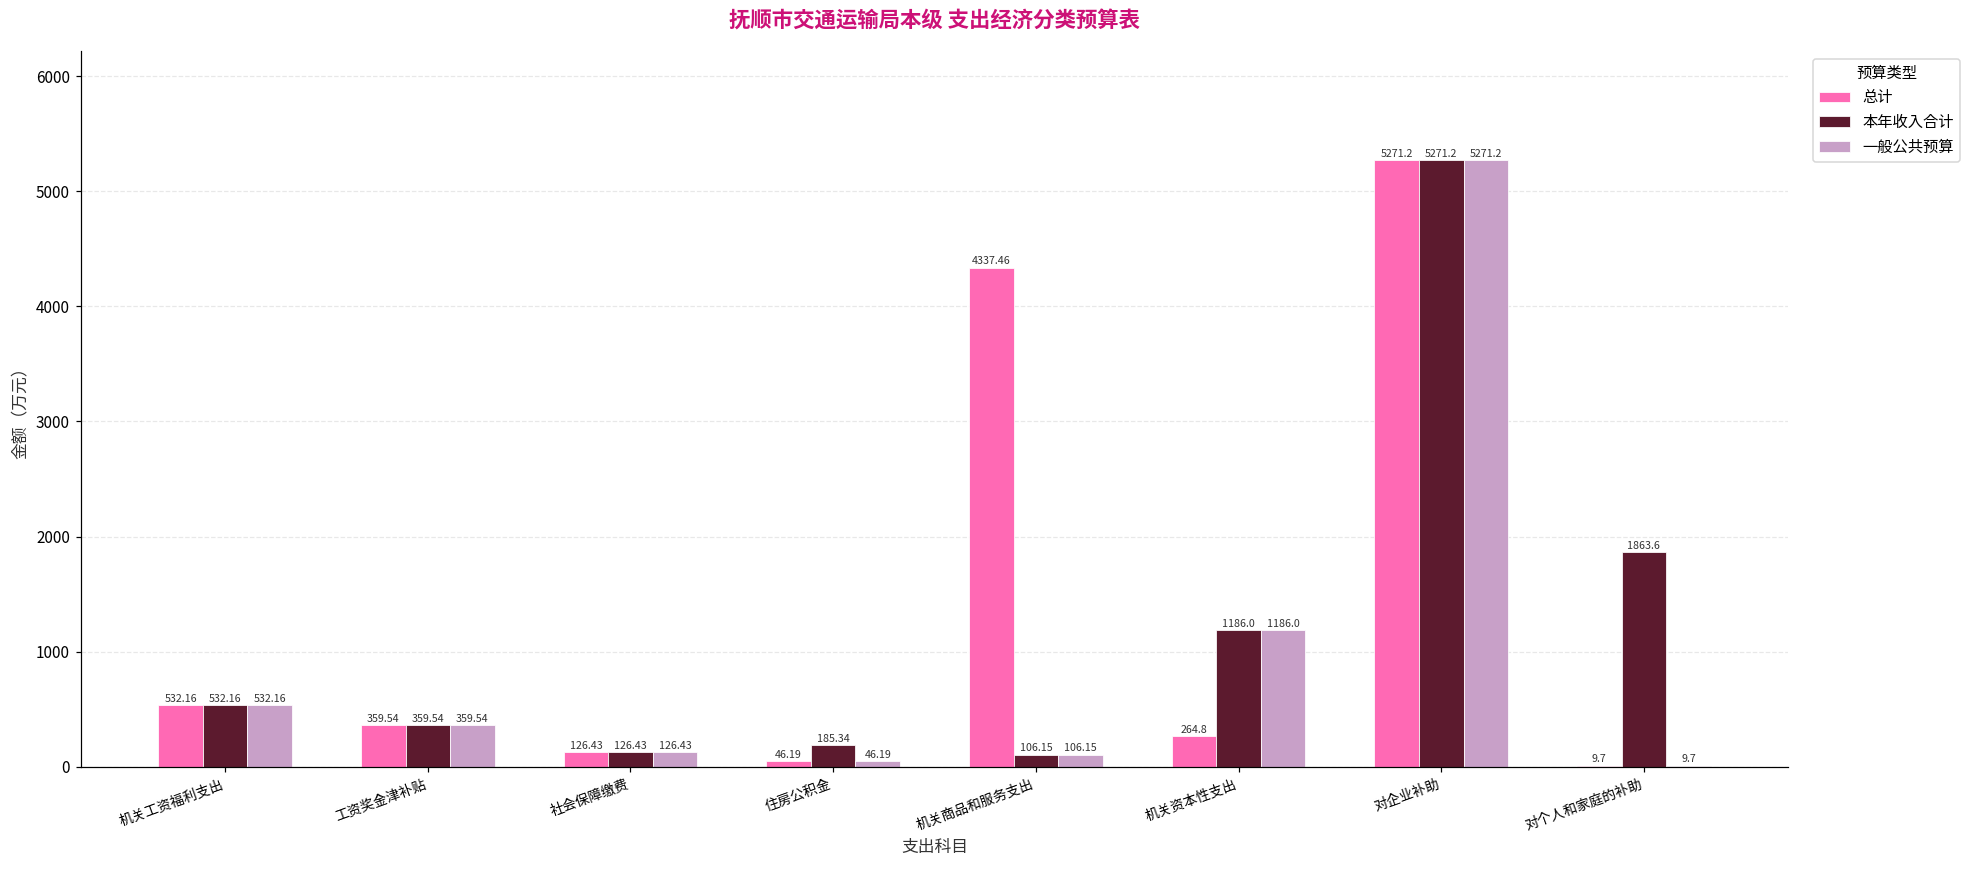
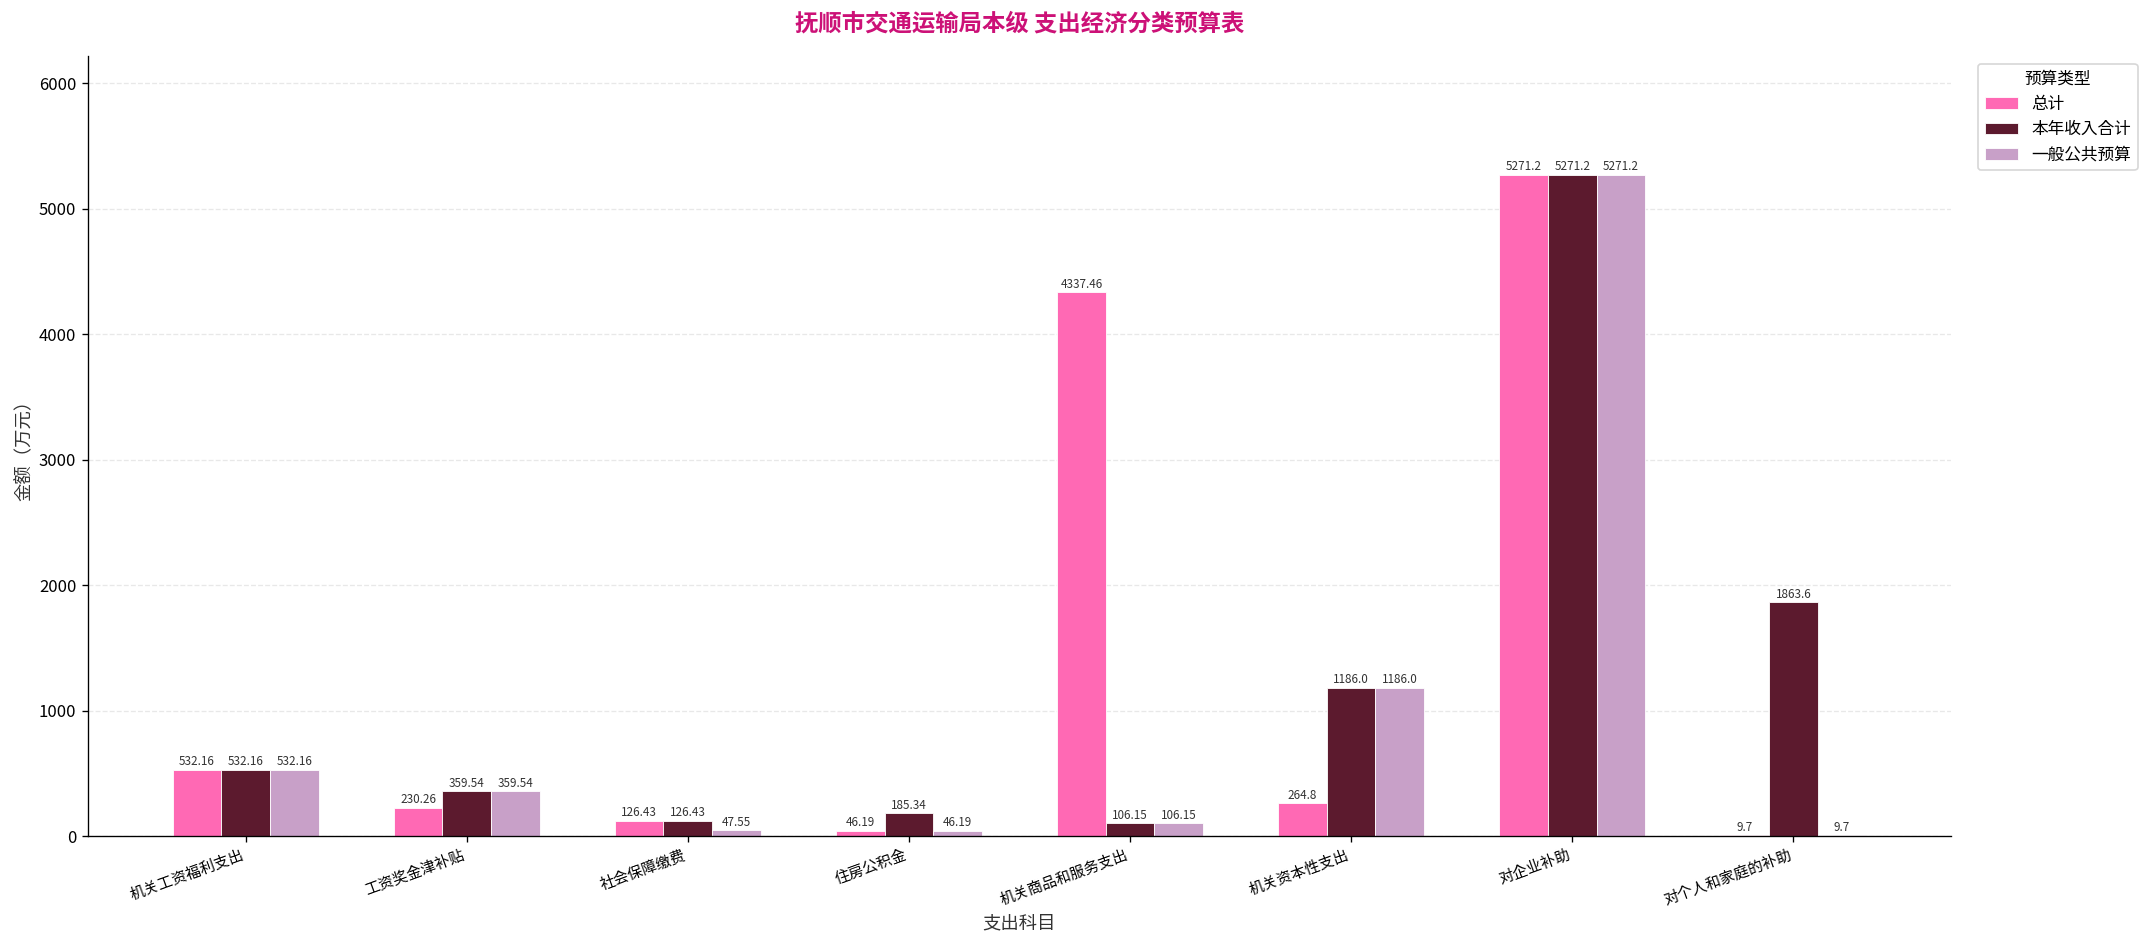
  {
    "总计": {
      "机关工资福利支出": 532.16,
-     "工资奖金津补贴": 359.54,
+     "工资奖金津补贴": 230.26,
      "社会保障缴费": 126.43,
      "住房公积金": 46.19,
      "机关商品和服务支出": 4337.46,
      "机关资本性支出": 264.8,
      "对企业补助": 5271.2,
      "对个人和家庭的补助": 9.7
    },
    "本年收入合计": {
      "机关工资福利支出": 532.16,
      "工资奖金津补贴": 359.54,
      "社会保障缴费": 126.43,
      "住房公积金": 185.34,
      "机关商品和服务支出": 106.15,
      "机关资本性支出": 1186.0,
      "对企业补助": 5271.2,
      "对个人和家庭的补助": 1863.6
    },
    "一般公共预算": {
      "机关工资福利支出": 532.16,
      "工资奖金津补贴": 359.54,
-     "社会保障缴费": 126.43,
+     "社会保障缴费": 47.55,
      "住房公积金": 46.19,
      "机关商品和服务支出": 106.15,
      "机关资本性支出": 1186.0,
      "对企业补助": 5271.2,
      "对个人和家庭的补助": 9.7
    }
  }
